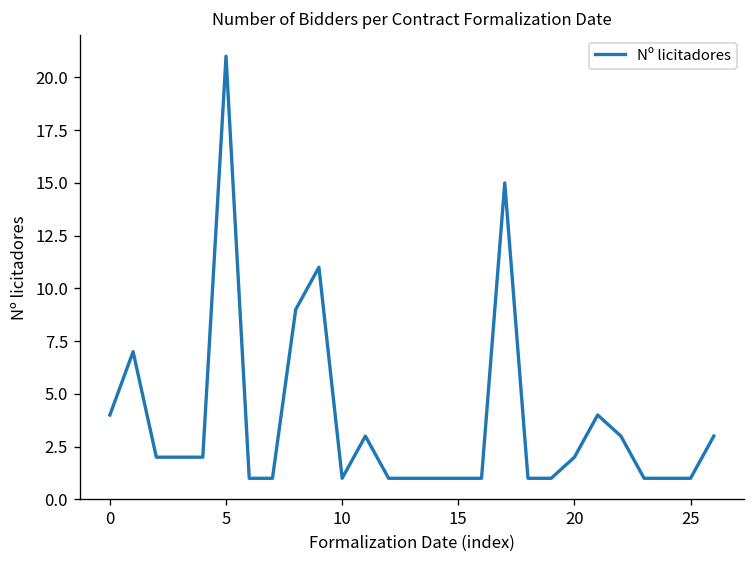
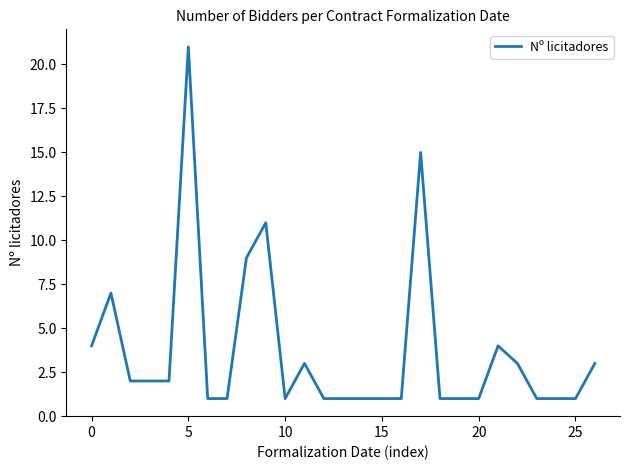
  {
    "0": 4,
    "5": 21,
    "10": 1,
    "15": 1,
-   "20": 2,
+   "20": 1,
    "25": 1
  }
